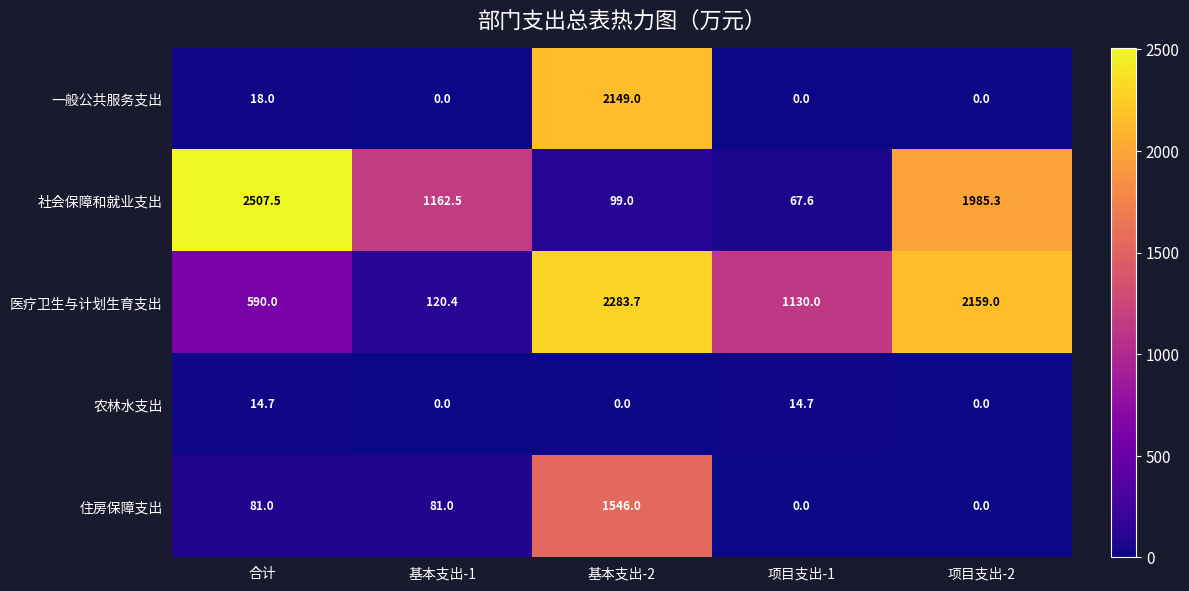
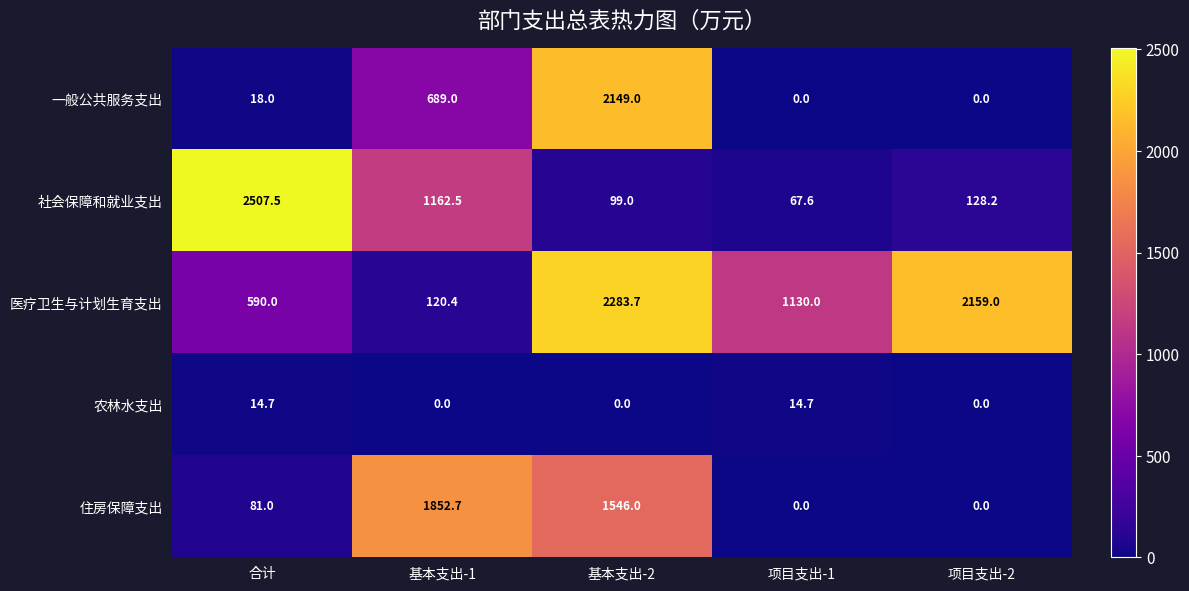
  {
    "一般公共服务支出": {
      "合计": 18.0,
-     "基本支出-1": 0.0,
+     "基本支出-1": 689.0,
      "基本支出-2": 2149.0,
      "项目支出-1": 0.0,
      "项目支出-2": 0.0
    },
    "社会保障和就业支出": {
      "合计": 2507.5,
      "基本支出-1": 1162.5,
      "基本支出-2": 99.0,
      "项目支出-1": 67.6,
-     "项目支出-2": 1985.3
+     "项目支出-2": 128.2
    },
    "医疗卫生与计划生育支出": {
      "合计": 590.0,
      "基本支出-1": 120.4,
      "基本支出-2": 2283.7,
      "项目支出-1": 1130.0,
      "项目支出-2": 2159.0
    },
    "农林水支出": {
      "合计": 14.7,
      "基本支出-1": 0.0,
      "基本支出-2": 0.0,
      "项目支出-1": 14.7,
      "项目支出-2": 0.0
    },
    "住房保障支出": {
      "合计": 81.0,
-     "基本支出-1": 81.0,
+     "基本支出-1": 1852.7,
      "基本支出-2": 1546.0,
      "项目支出-1": 0.0,
      "项目支出-2": 0.0
    }
  }
